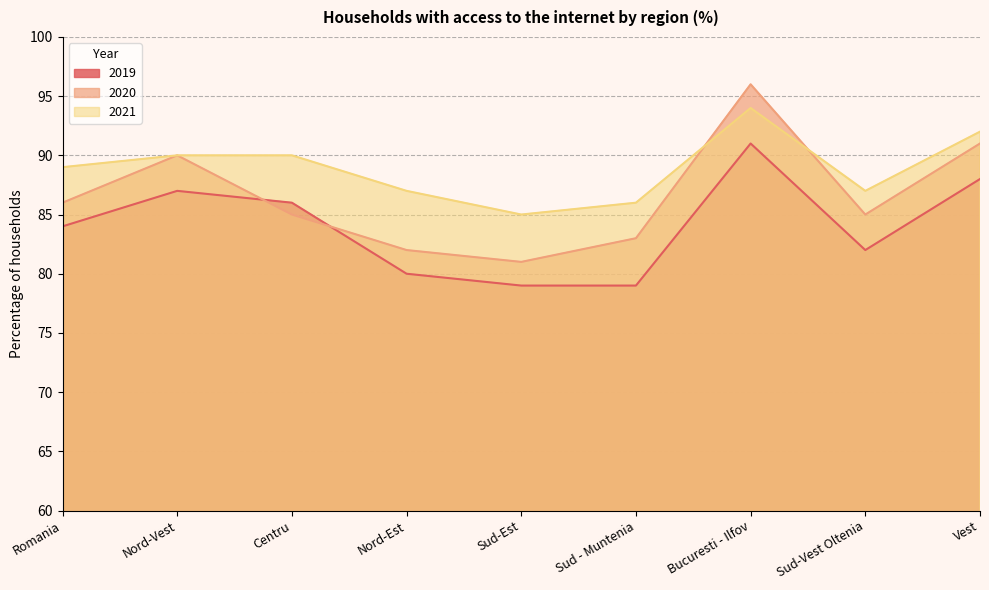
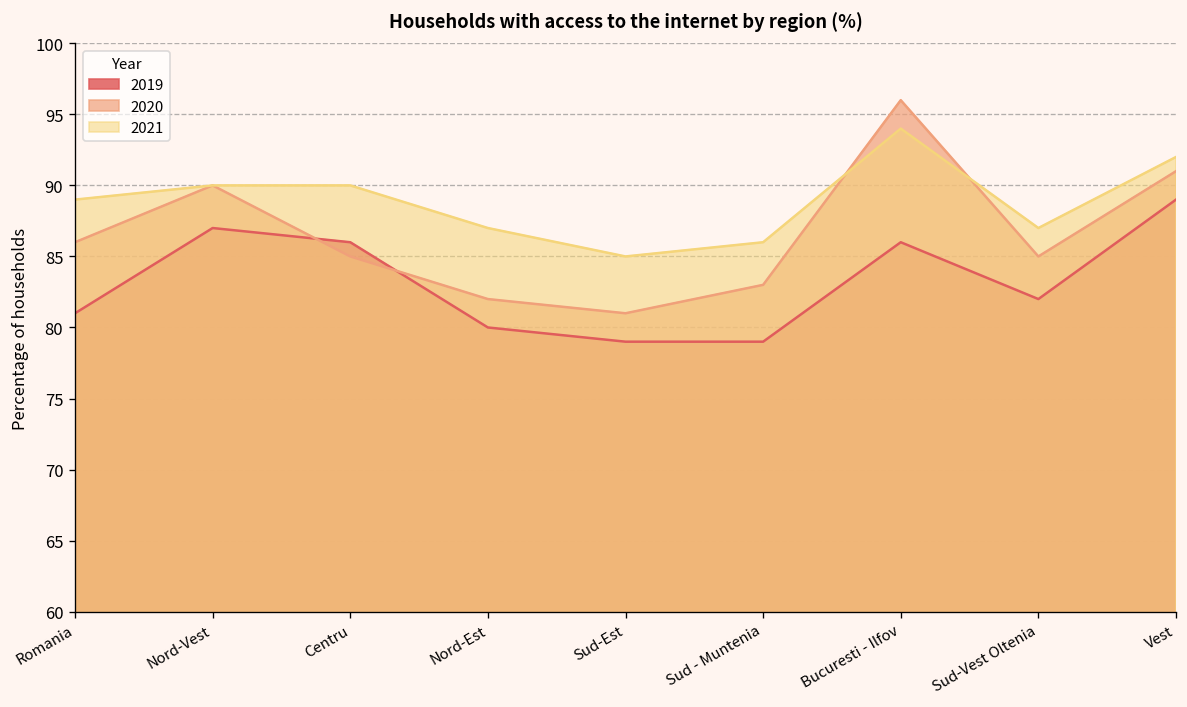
  {
    "2019": {
-     "Romania": 84,
+     "Romania": 81,
      "Nord-Vest": 87,
      "Centru": 86,
      "Nord-Est": 80,
      "Sud-Est": 79,
      "Sud - Muntenia": 79,
-     "Bucuresti - Ilfov": 91,
+     "Bucuresti - Ilfov": 86,
      "Sud-Vest Oltenia": 82,
-     "Vest": 88
+     "Vest": 89
    }
  }
